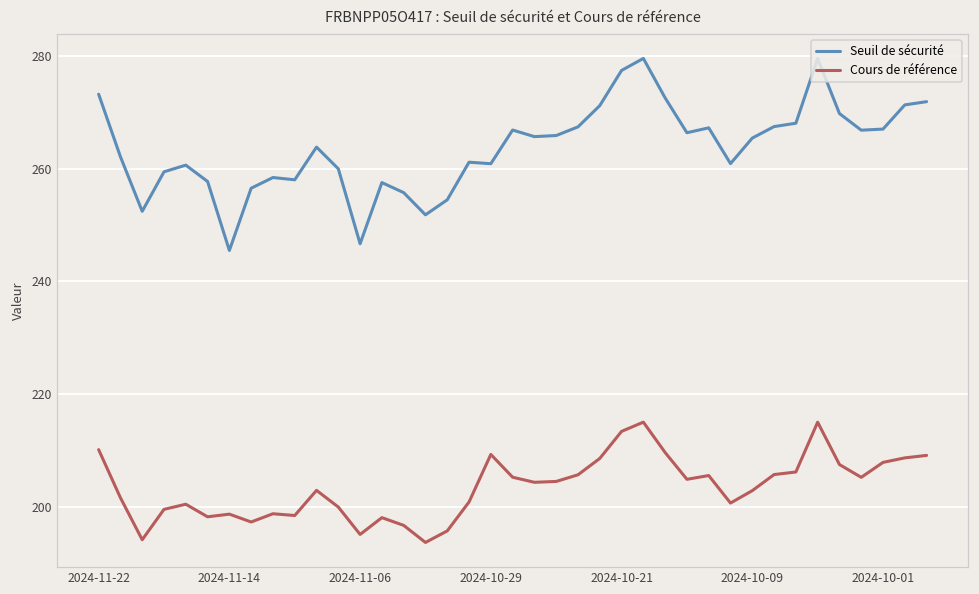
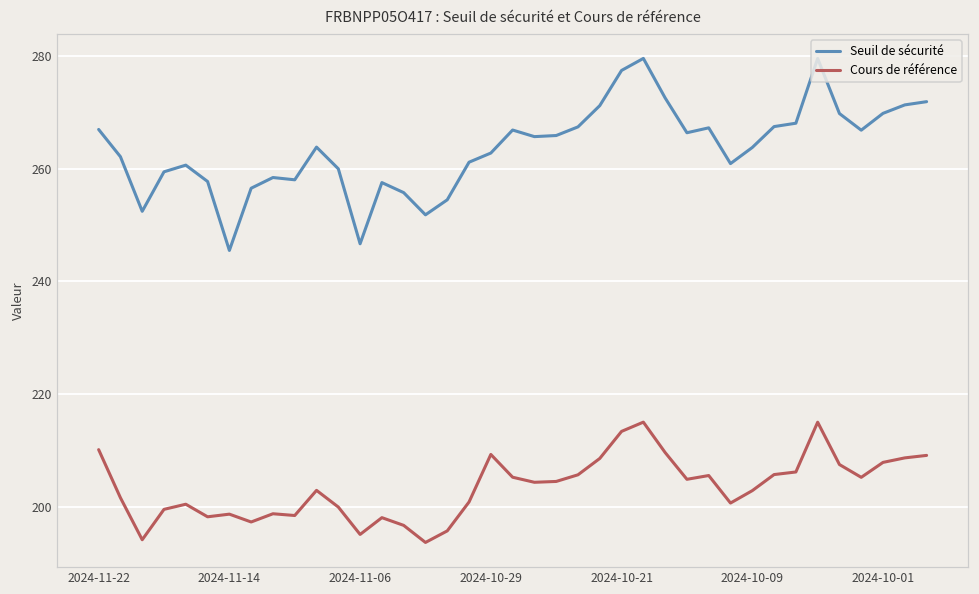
  {
    "Seuil de sécurité": {
-     "2024-11-22": 273,
+     "2024-11-22": 267,
      "2024-11-14": 245,
      "2024-11-06": 247,
-     "2024-10-29": 261,
+     "2024-10-29": 263,
      "2024-10-21": 277,
-     "2024-10-09": 265,
-     "2024-10-01": 267
+     "2024-10-09": 264,
+     "2024-10-01": 270
    },
    "Cours de référence": {
      "2024-11-22": 210,
      "2024-11-14": 199,
      "2024-11-06": 195,
      "2024-10-29": 209,
      "2024-10-21": 213,
      "2024-10-09": 203,
      "2024-10-01": 208
    }
  }
